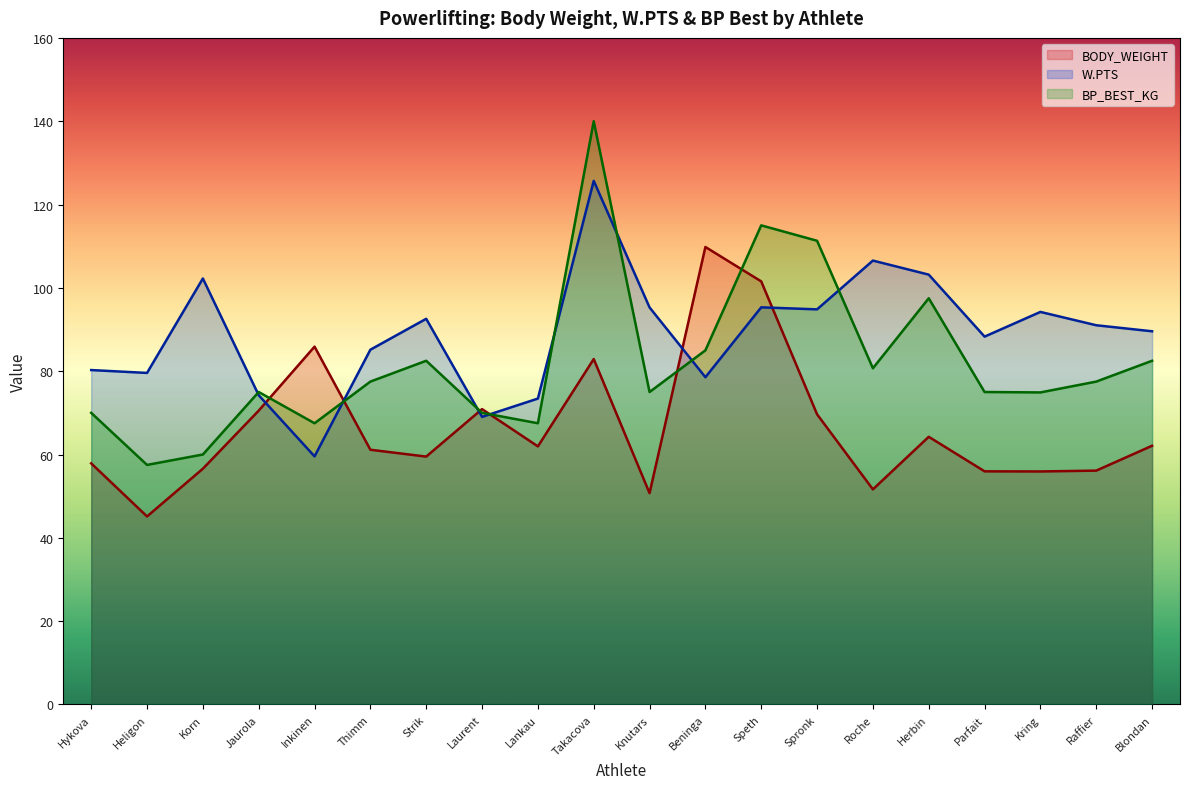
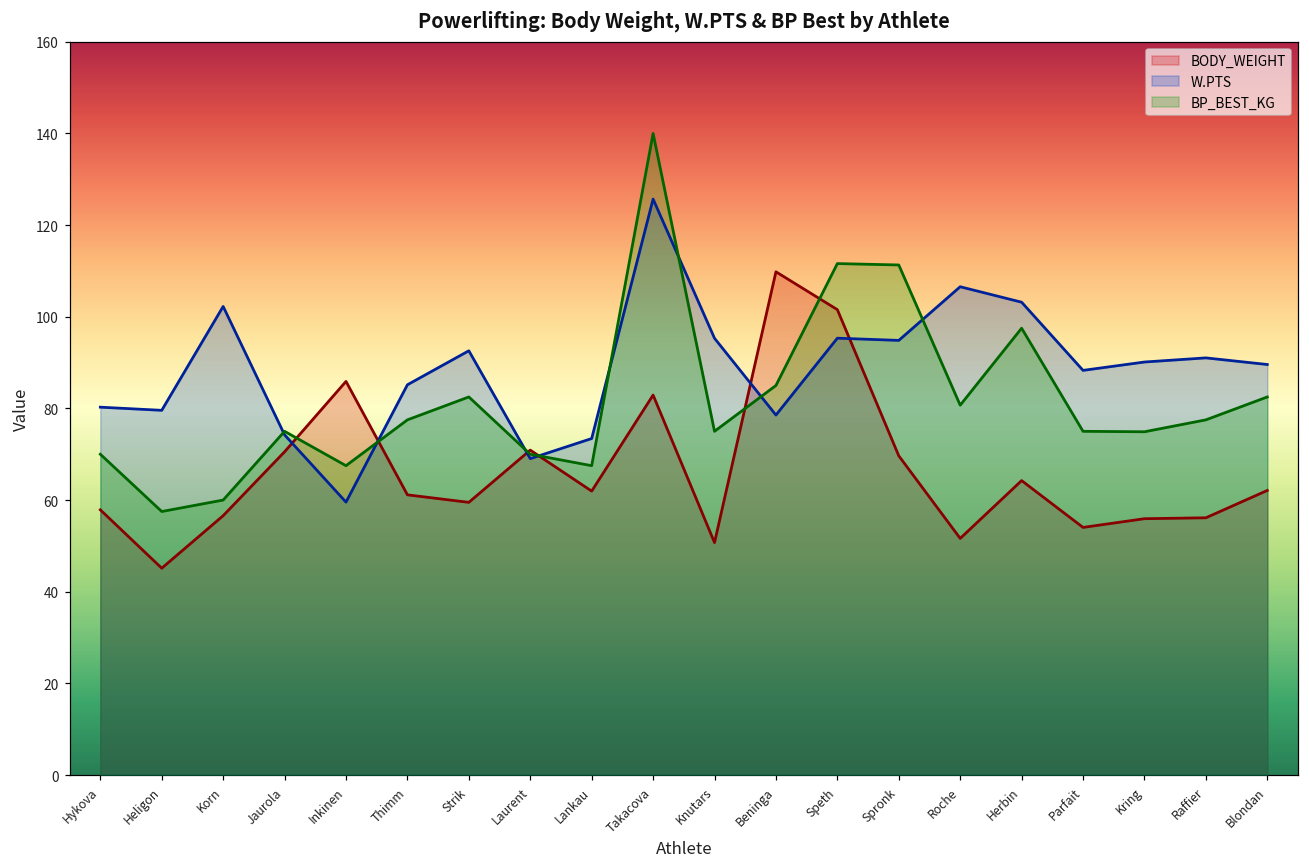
  {
    "BODY_WEIGHT": {
      "Hykova": 58,
      "Heligon": 45,
      "Korn": 57,
      "Jaurola": 71,
      "Inkinen": 86,
      "Thimm": 61,
      "Strik": 60,
      "Laurent": 71,
      "Lankau": 62,
      "Takacova": 83,
      "Knutars": 51,
      "Beninga": 110,
      "Speth": 102,
      "Spronk": 70,
      "Roche": 52,
      "Herbin": 64,
-     "Parfait": 56,
+     "Parfait": 54,
      "Kring": 56,
      "Raffier": 56,
      "Blondan": 62
    },
    "W.PTS": {
      "Hykova": 80,
      "Heligon": 80,
      "Korn": 102,
      "Jaurola": 74,
      "Inkinen": 60,
      "Thimm": 85,
      "Strik": 93,
      "Laurent": 69,
      "Lankau": 73,
      "Takacova": 126,
      "Knutars": 95,
      "Beninga": 79,
      "Speth": 95,
      "Spronk": 95,
      "Roche": 107,
      "Herbin": 103,
      "Parfait": 88,
-     "Kring": 94,
+     "Kring": 90,
      "Raffier": 91,
      "Blondan": 90
    },
    "BP_BEST_KG": {
      "Hykova": 70,
      "Heligon": 58,
      "Korn": 60,
      "Jaurola": 75,
      "Inkinen": 68,
      "Thimm": 78,
      "Strik": 83,
      "Laurent": 70,
      "Lankau": 68,
      "Takacova": 140,
      "Knutars": 75,
      "Beninga": 85,
-     "Speth": 115,
+     "Speth": 112,
      "Spronk": 111,
      "Roche": 81,
      "Herbin": 98,
      "Parfait": 75,
      "Kring": 75,
      "Raffier": 78,
      "Blondan": 83
    }
  }
